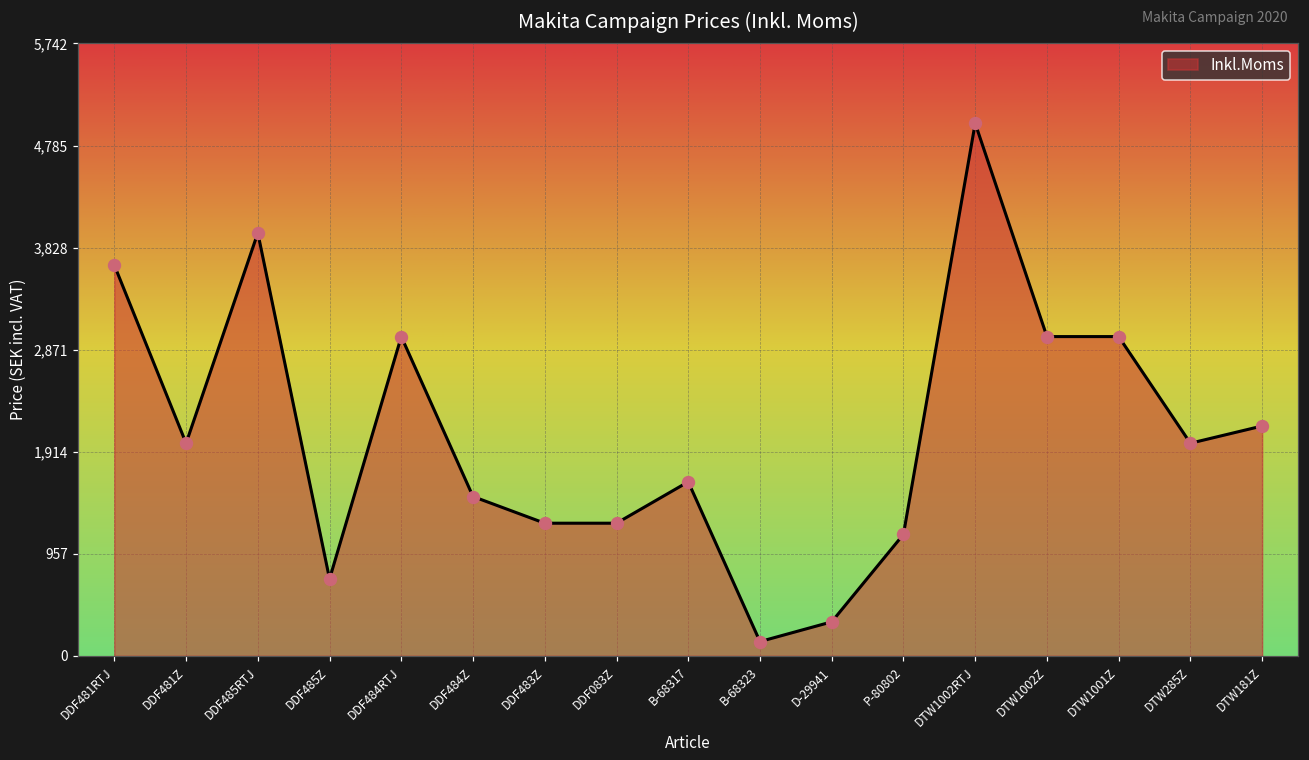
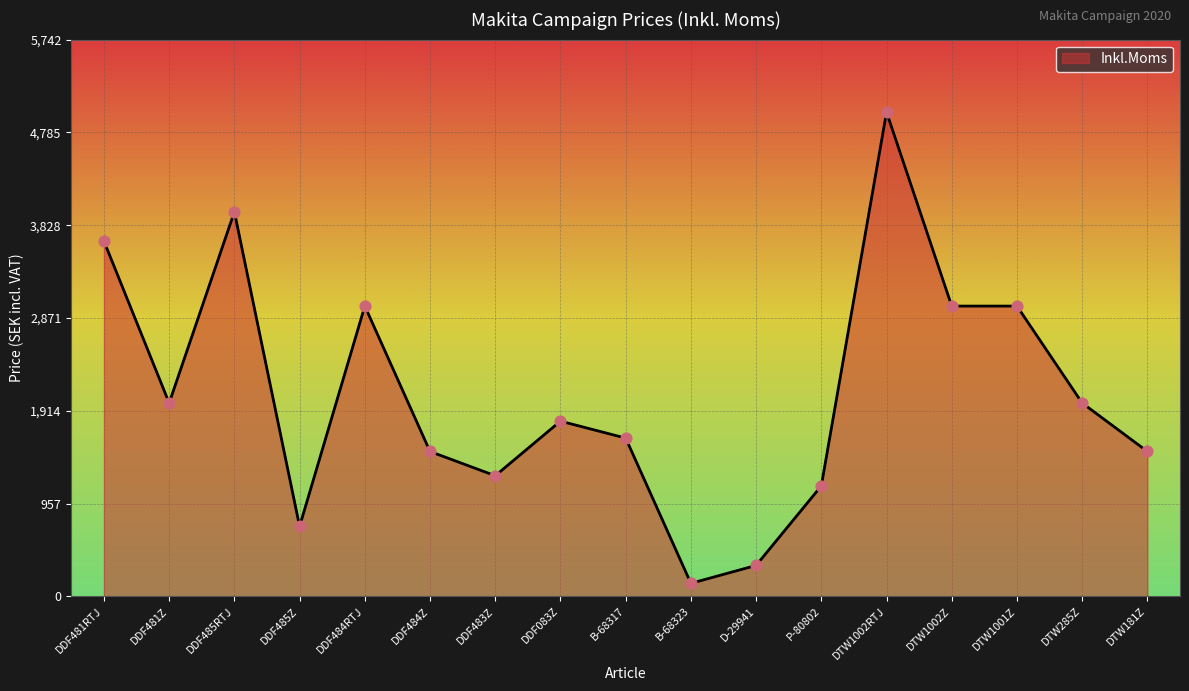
  {
    "DDF481RTJ": "3,700",
    "DDF481Z": "2,000",
    "DDF485RTJ": "4,000",
    "DDF485Z": "700",
    "DDF484RTJ": "3,000",
    "DDF484Z": "1,500",
    "DDF483Z": "1,200",
-   "DDF083Z": "1,200",
+   "DDF083Z": "1,800",
    "B-68317": "1,600",
    "B-68323": "100",
    "D-29941": "300",
    "P-80802": "1,100",
    "DTW1002RTJ": "5,000",
    "DTW1002Z": "3,000",
    "DTW1001Z": "3,000",
    "DTW285Z": "2,000",
-   "DTW181Z": "2,200"
+   "DTW181Z": "1,500"
  }
